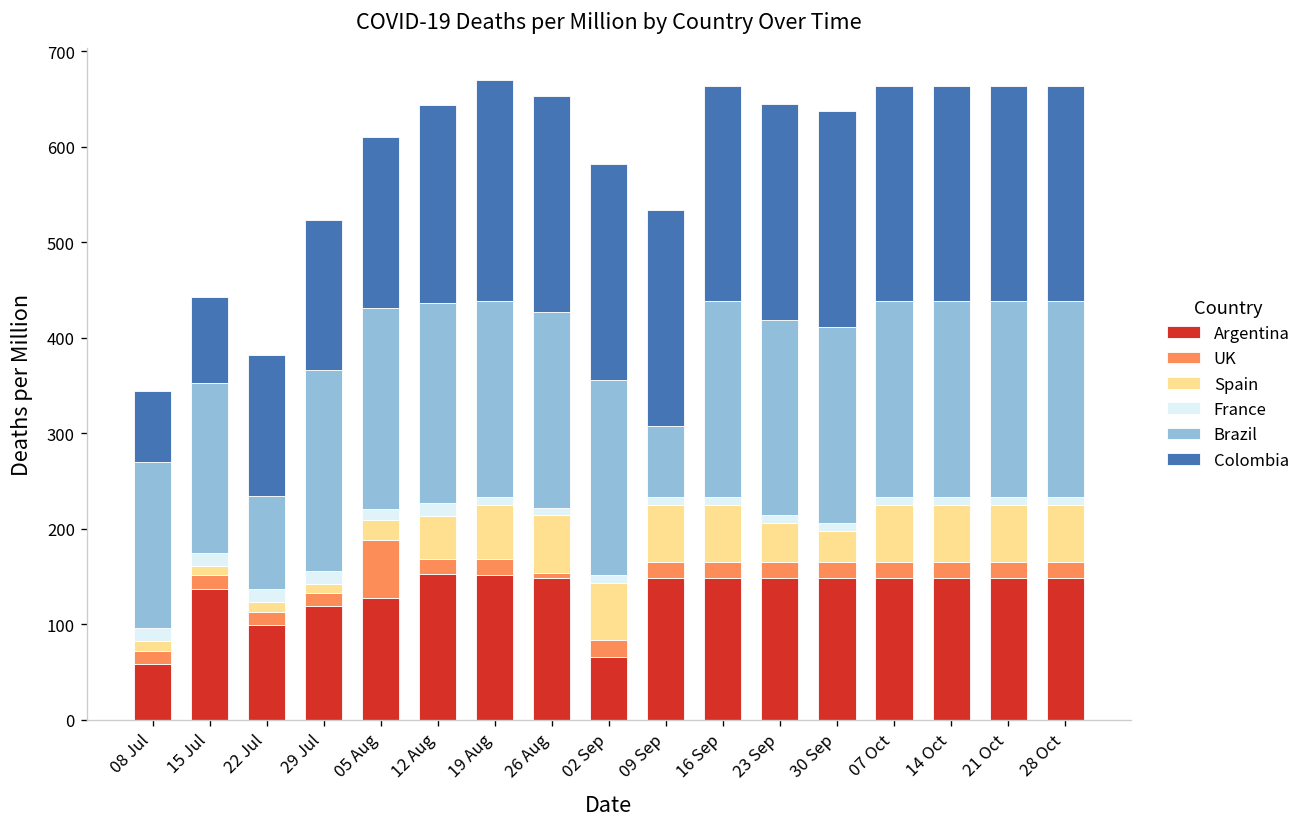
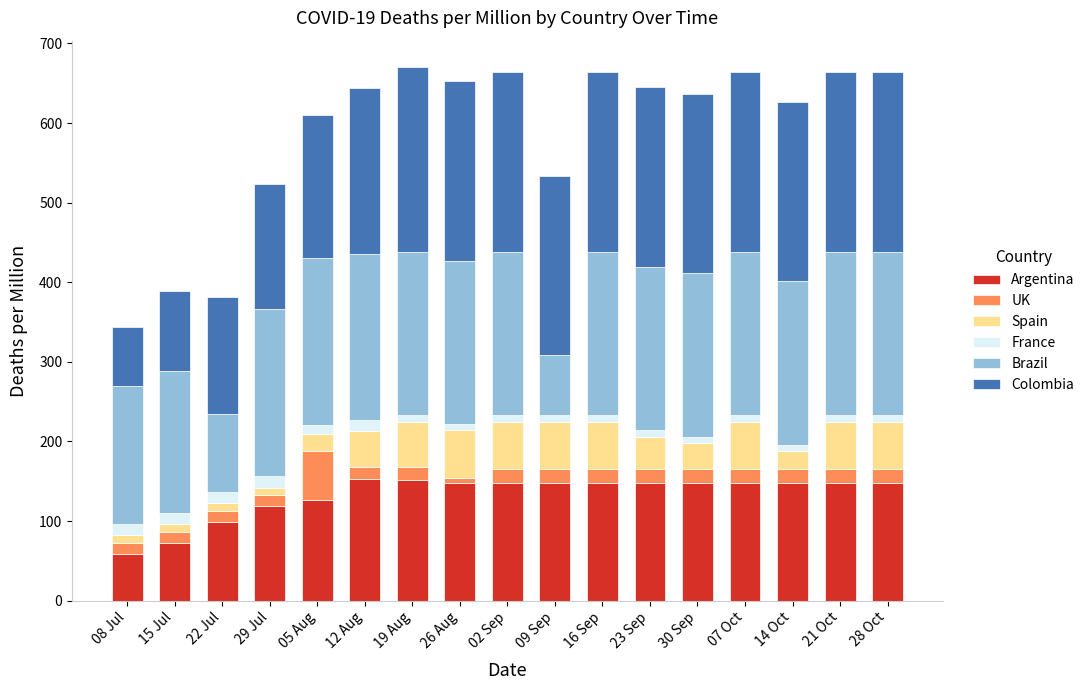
  {
    "Argentina": {
      "08 Jul": 60,
-     "15 Jul": 140,
+     "15 Jul": 70,
      "22 Jul": 100,
      "29 Jul": 120,
      "05 Aug": 130,
      "12 Aug": 150,
      "19 Aug": 150,
      "26 Aug": 150,
-     "02 Sep": 70,
+     "02 Sep": 150,
      "09 Sep": 150,
      "16 Sep": 150,
      "23 Sep": 150,
      "30 Sep": 150,
      "07 Oct": 150,
      "14 Oct": 150,
      "21 Oct": 150,
      "28 Oct": 150
    },
    "UK": {
      "08 Jul": 10,
      "15 Jul": 10,
      "22 Jul": 10,
      "29 Jul": 10,
      "05 Aug": 60,
      "12 Aug": 20,
      "19 Aug": 20,
      "26 Aug": 10,
      "02 Sep": 20,
      "09 Sep": 20,
      "16 Sep": 20,
      "23 Sep": 20,
      "30 Sep": 20,
      "07 Oct": 20,
      "14 Oct": 20,
      "21 Oct": 20,
      "28 Oct": 20
    },
    "Spain": {
      "08 Jul": 10,
      "15 Jul": 10,
      "22 Jul": 10,
      "29 Jul": 10,
      "05 Aug": 20,
      "12 Aug": 50,
      "19 Aug": 60,
      "26 Aug": 60,
      "02 Sep": 60,
      "09 Sep": 60,
      "16 Sep": 60,
      "23 Sep": 40,
      "30 Sep": 30,
      "07 Oct": 60,
-     "14 Oct": 60,
+     "14 Oct": 20,
      "21 Oct": 60,
      "28 Oct": 60
    },
    "France": {
      "08 Jul": 10,
      "15 Jul": 10,
      "22 Jul": 10,
      "29 Jul": 10,
      "05 Aug": 10,
      "12 Aug": 10,
      "19 Aug": 10,
      "26 Aug": 10,
      "02 Sep": 10,
      "09 Sep": 10,
      "16 Sep": 10,
      "23 Sep": 10,
      "30 Sep": 10,
      "07 Oct": 10,
      "14 Oct": 10,
      "21 Oct": 10,
      "28 Oct": 10
    },
    "Brazil": {
      "08 Jul": 170,
      "15 Jul": 180,
      "22 Jul": 100,
      "29 Jul": 210,
      "05 Aug": 210,
      "12 Aug": 210,
      "19 Aug": 210,
      "26 Aug": 210,
      "02 Sep": 210,
      "09 Sep": 80,
      "16 Sep": 210,
      "23 Sep": 210,
      "30 Sep": 210,
      "07 Oct": 210,
      "14 Oct": 210,
      "21 Oct": 210,
      "28 Oct": 210
    },
    "Colombia": {
      "08 Jul": 70,
-     "15 Jul": 90,
+     "15 Jul": 100,
      "22 Jul": 150,
      "29 Jul": 160,
      "05 Aug": 180,
      "12 Aug": 210,
      "19 Aug": 230,
      "26 Aug": 230,
      "02 Sep": 230,
      "09 Sep": 230,
      "16 Sep": 230,
      "23 Sep": 230,
      "30 Sep": 230,
      "07 Oct": 230,
      "14 Oct": 230,
      "21 Oct": 230,
      "28 Oct": 230
    }
  }
